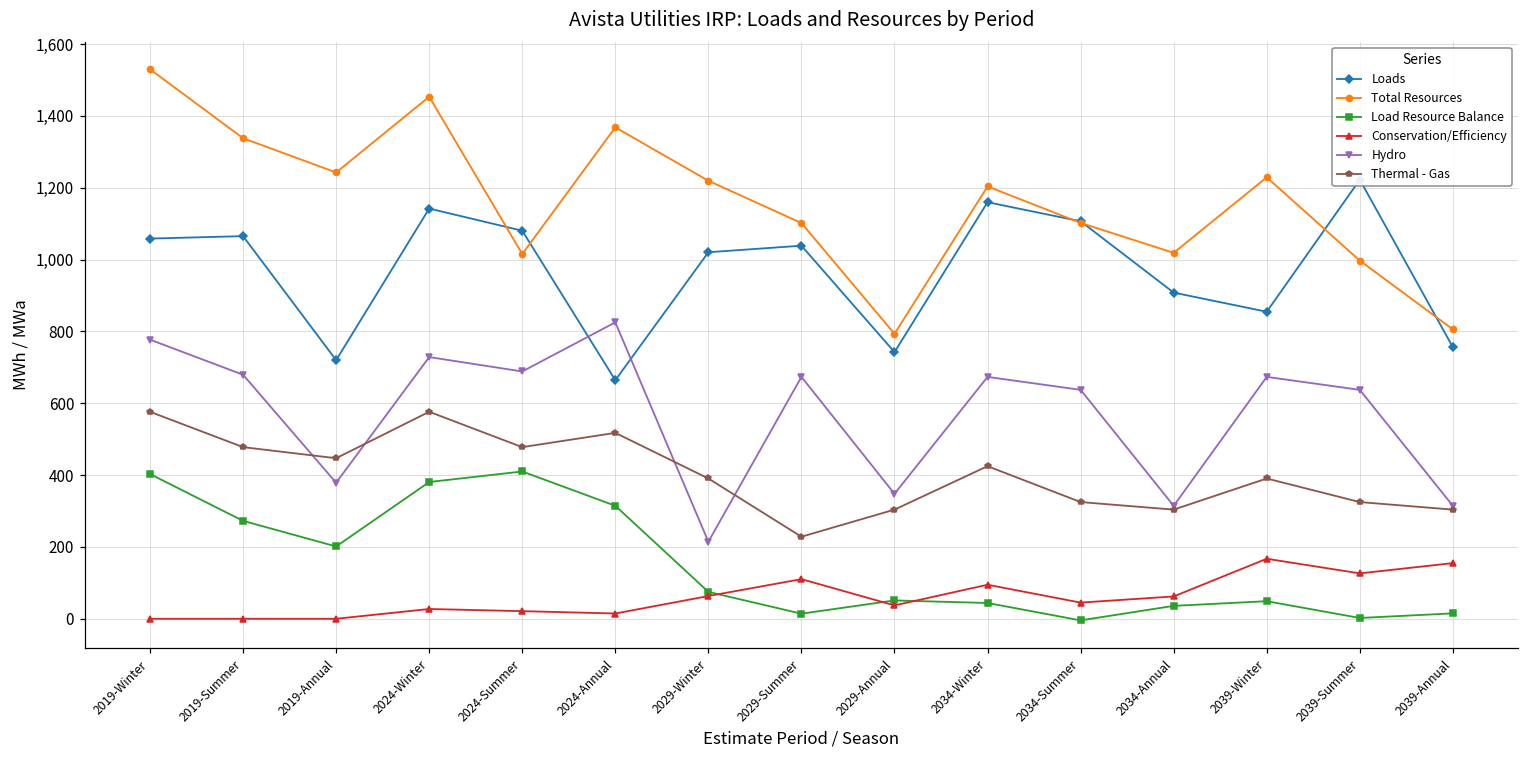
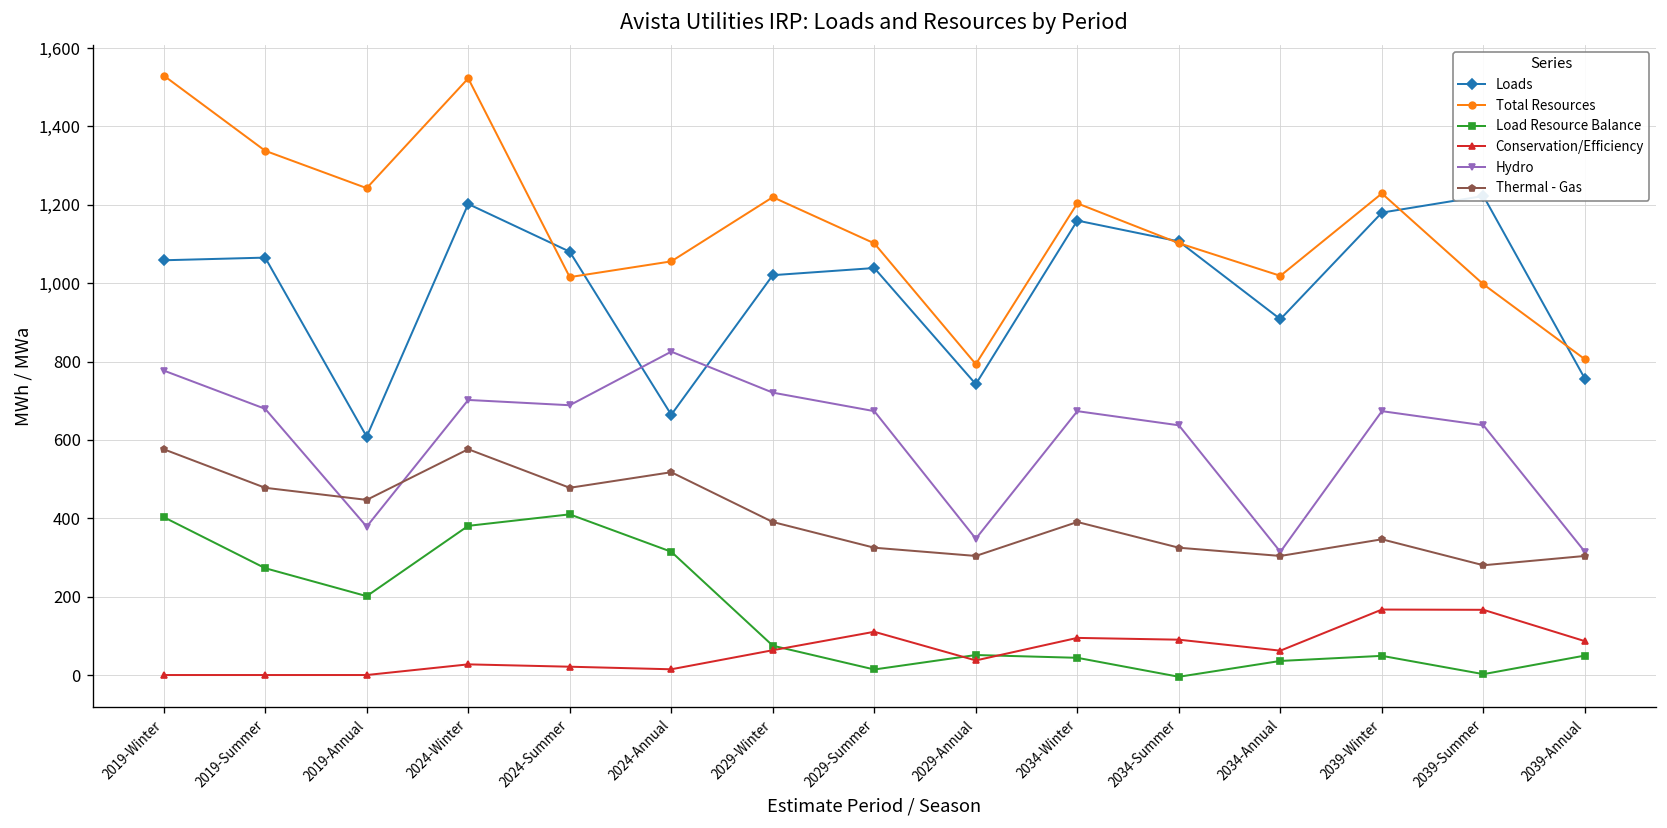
  {
    "Loads": {
      "2019-Winter": "1,060",
      "2019-Summer": "1,070",
-     "2019-Annual": "720",
-     "2024-Winter": "1,140",
+     "2019-Annual": "610",
+     "2024-Winter": "1,200",
      "2024-Summer": "1,080",
      "2024-Annual": "660",
      "2029-Winter": "1,020",
      "2029-Summer": "1,040",
      "2029-Annual": "740",
      "2034-Winter": "1,160",
      "2034-Annual": "910",
-     "2039-Winter": "850",
+     "2039-Winter": "1,180",
      "2039-Summer": "1,220",
      "2039-Annual": "760"
    },
    "Total Resources": {
      "2019-Winter": "1,530",
      "2019-Summer": "1,340",
      "2019-Annual": "1,240",
-     "2024-Winter": "1,450",
+     "2024-Winter": "1,520",
      "2024-Summer": "1,020",
-     "2024-Annual": "1,370",
+     "2024-Annual": "1,060",
      "2029-Winter": "1,220",
      "2029-Summer": "1,100",
      "2029-Annual": "790",
      "2034-Winter": "1,200",
      "2034-Annual": "1,020",
      "2039-Winter": "1,230",
      "2039-Summer": "1,000",
      "2039-Annual": "810"
    },
    "Load Resource Balance": {
      "2019-Winter": "400",
      "2019-Summer": "270",
      "2019-Annual": "200",
      "2024-Winter": "380",
      "2024-Summer": "410",
      "2024-Annual": "310",
      "2029-Winter": "70",
      "2029-Summer": "10",
      "2029-Annual": "50",
      "2034-Winter": "40",
      "2034-Summer": "0",
      "2034-Annual": "40",
      "2039-Winter": "50",
      "2039-Summer": "0",
-     "2039-Annual": "20"
+     "2039-Annual": "50"
    },
    "Conservation/Efficiency": {
      "2019-Winter": "0",
      "2019-Summer": "0",
      "2019-Annual": "0",
      "2024-Winter": "30",
      "2024-Summer": "20",
      "2024-Annual": "10",
      "2029-Winter": "60",
      "2029-Summer": "110",
      "2029-Annual": "40",
      "2034-Winter": "90",
-     "2034-Summer": "50",
+     "2034-Summer": "90",
      "2034-Annual": "60",
      "2039-Winter": "170",
-     "2039-Summer": "130",
-     "2039-Annual": "150"
+     "2039-Summer": "170",
+     "2039-Annual": "90"
    },
    "Hydro": {
      "2019-Winter": "780",
      "2019-Summer": "680",
      "2019-Annual": "380",
-     "2024-Winter": "730",
+     "2024-Winter": "700",
      "2024-Summer": "690",
      "2024-Annual": "830",
-     "2029-Winter": "210",
+     "2029-Winter": "720",
      "2029-Summer": "670",
      "2029-Annual": "350",
      "2034-Winter": "670",
      "2034-Summer": "640",
      "2034-Annual": "310",
      "2039-Winter": "670",
      "2039-Summer": "640",
      "2039-Annual": "310"
    },
    "Thermal - Gas": {
      "2019-Winter": "580",
      "2019-Summer": "480",
      "2019-Annual": "450",
      "2024-Winter": "580",
      "2024-Summer": "480",
      "2024-Annual": "520",
      "2029-Winter": "390",
-     "2029-Summer": "230",
+     "2029-Summer": "320",
      "2029-Annual": "300",
-     "2034-Winter": "420",
+     "2034-Winter": "390",
      "2034-Summer": "320",
      "2034-Annual": "300",
-     "2039-Winter": "390",
-     "2039-Summer": "320",
+     "2039-Winter": "350",
+     "2039-Summer": "280",
      "2039-Annual": "300"
    }
  }
